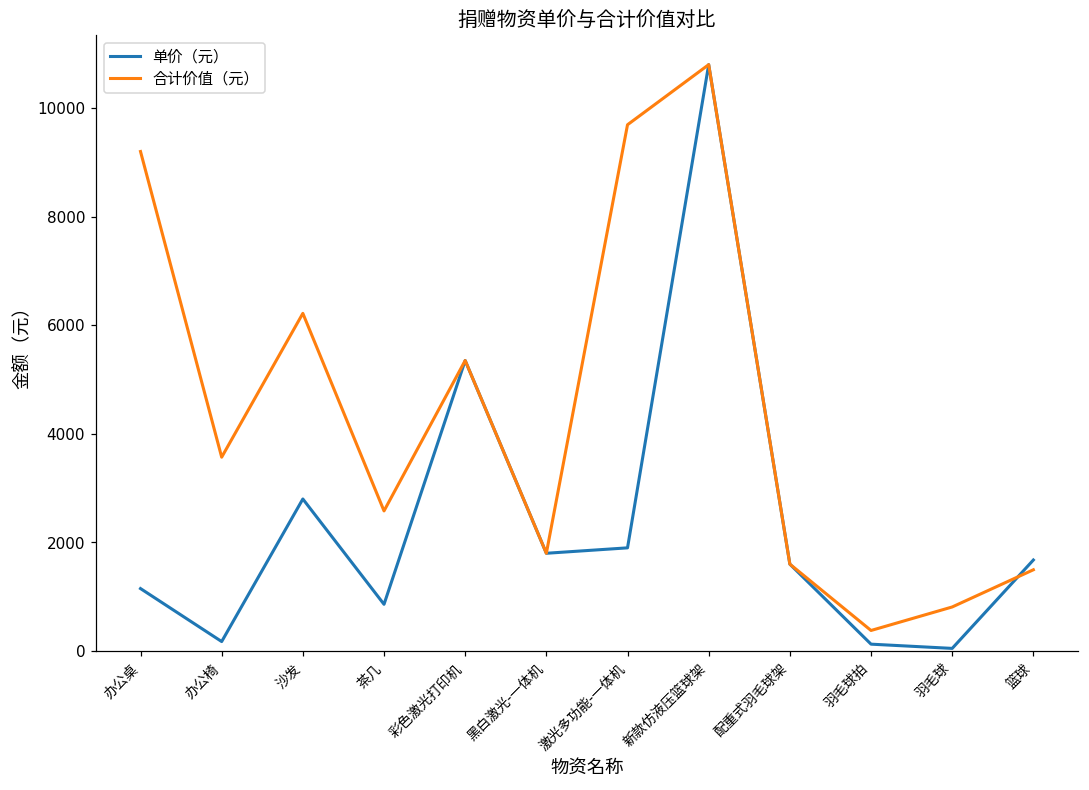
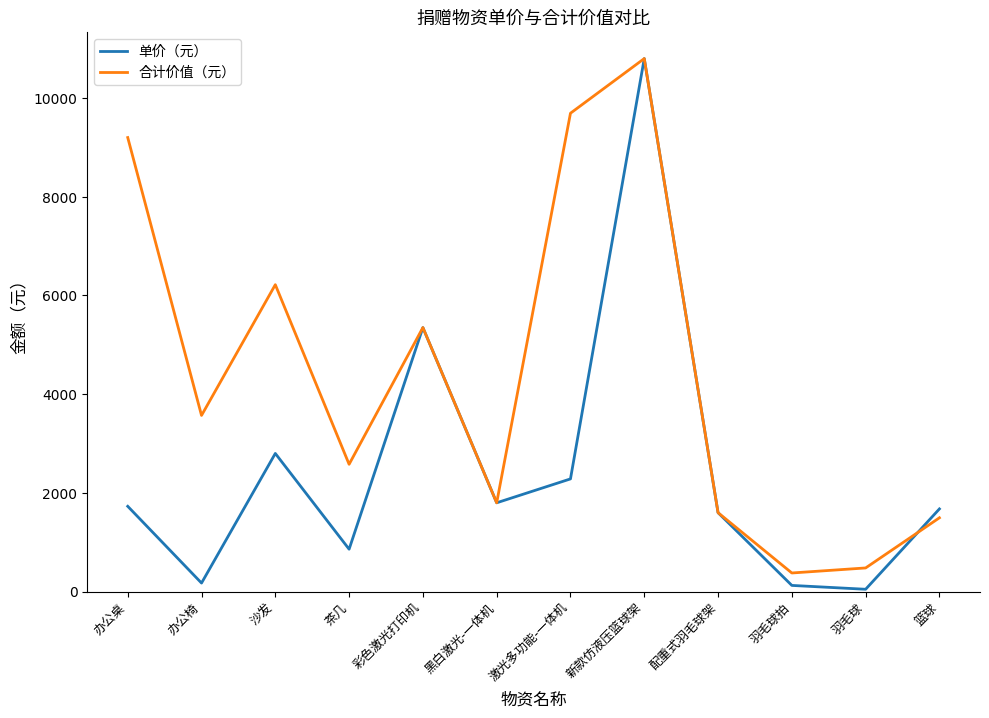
  {
    "单价（元）": {
-     "办公桌": 1200,
+     "办公桌": 1700,
      "办公椅": 200,
      "沙发": 2800,
      "茶几": 900,
-     "激光多功能-一体机": 1900,
+     "激光多功能-一体机": 2300,
      "羽毛球拍": 100,
      "羽毛球": 0,
      "篮球": 1700
    },
    "合计价值（元）": {
      "办公桌": 9200,
      "办公椅": 3600,
      "沙发": 6200,
      "茶几": 2600,
      "激光多功能-一体机": 9700,
      "羽毛球拍": 400,
-     "羽毛球": 800,
+     "羽毛球": 500,
      "篮球": 1500
    }
  }
